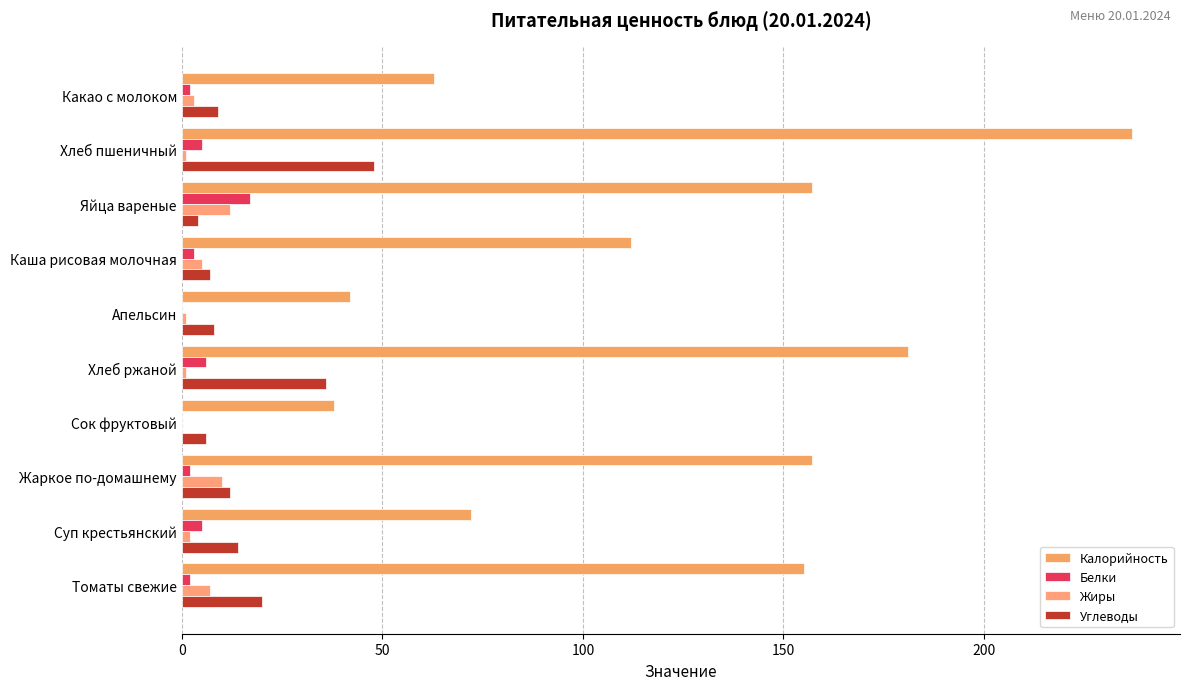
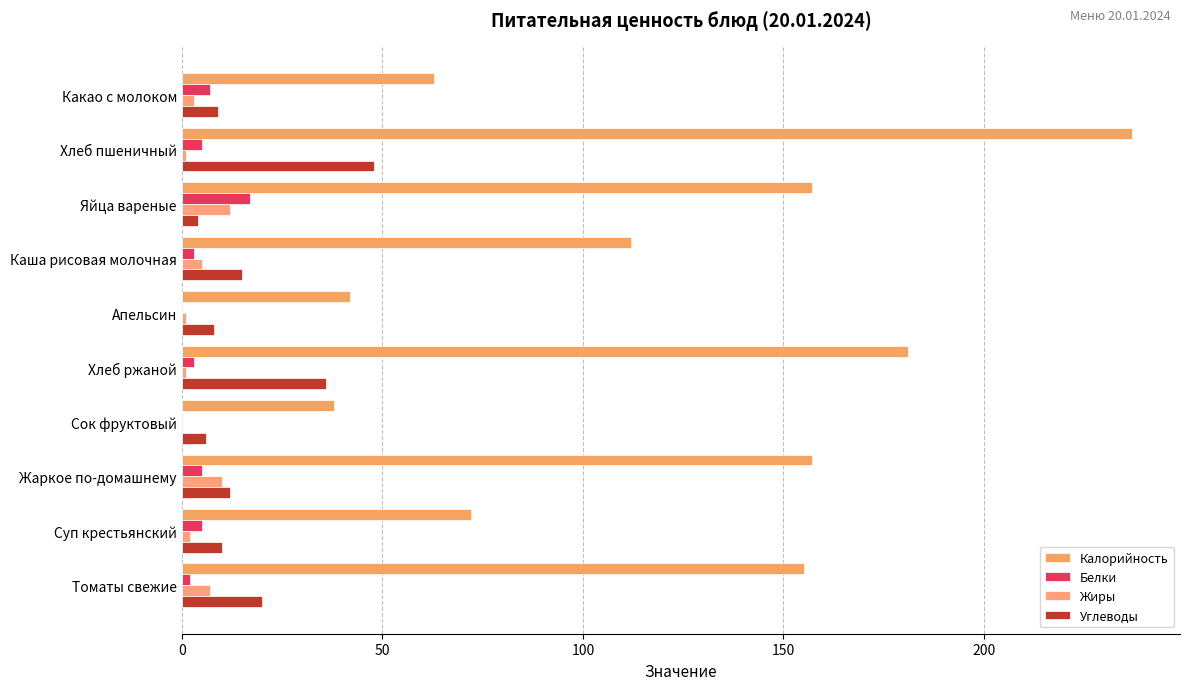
  {
    "Белки": {
-     "Какао с молоком": 2,
+     "Какао с молоком": 7,
      "Хлеб пшеничный": 5,
      "Яйца вареные": 17,
      "Каша рисовая молочная": 3,
      "Апельсин": 0,
-     "Хлеб ржаной": 6,
+     "Хлеб ржаной": 3,
      "Сок фруктовый": 0,
-     "Жаркое по-домашнему": 2,
+     "Жаркое по-домашнему": 5,
      "Суп крестьянский": 5,
      "Томаты свежие": 2
    },
    "Углеводы": {
      "Какао с молоком": 9,
      "Хлеб пшеничный": 48,
      "Яйца вареные": 4,
-     "Каша рисовая молочная": 7,
+     "Каша рисовая молочная": 15,
      "Апельсин": 8,
      "Хлеб ржаной": 36,
      "Сок фруктовый": 6,
      "Жаркое по-домашнему": 12,
-     "Суп крестьянский": 14,
+     "Суп крестьянский": 10,
      "Томаты свежие": 20
    }
  }
